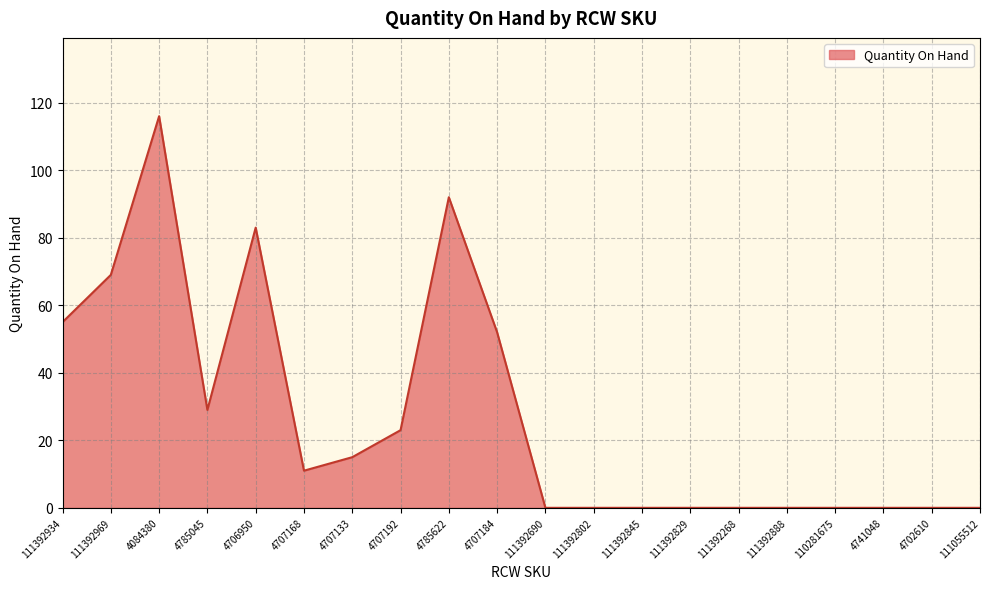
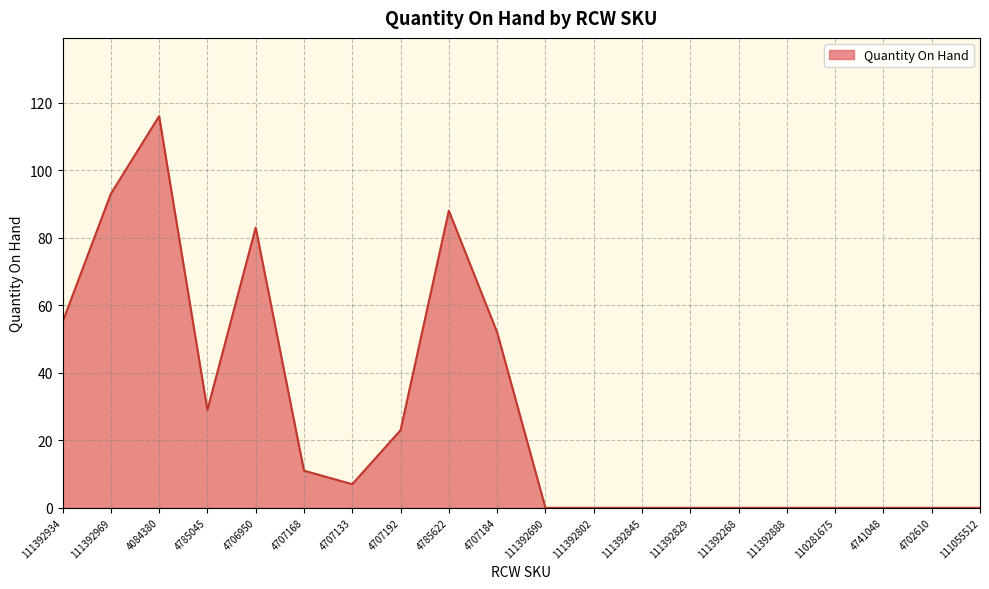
  {
    "111392934": 55,
-   "111392969": 69,
+   "111392969": 93,
    "4084380": 116,
    "4785045": 29,
    "4706950": 83,
    "4707168": 11,
-   "4707133": 15,
+   "4707133": 7,
    "4707192": 23,
-   "4785622": 92,
+   "4785622": 88,
    "4707184": 52,
    "111392690": 0,
    "111392802": 0,
    "111392845": 0,
    "111392829": 0,
    "111392268": 0,
    "111392888": 0,
    "110281675": 0,
    "4741048": 0,
    "4702610": 0,
    "111055512": 0
  }
